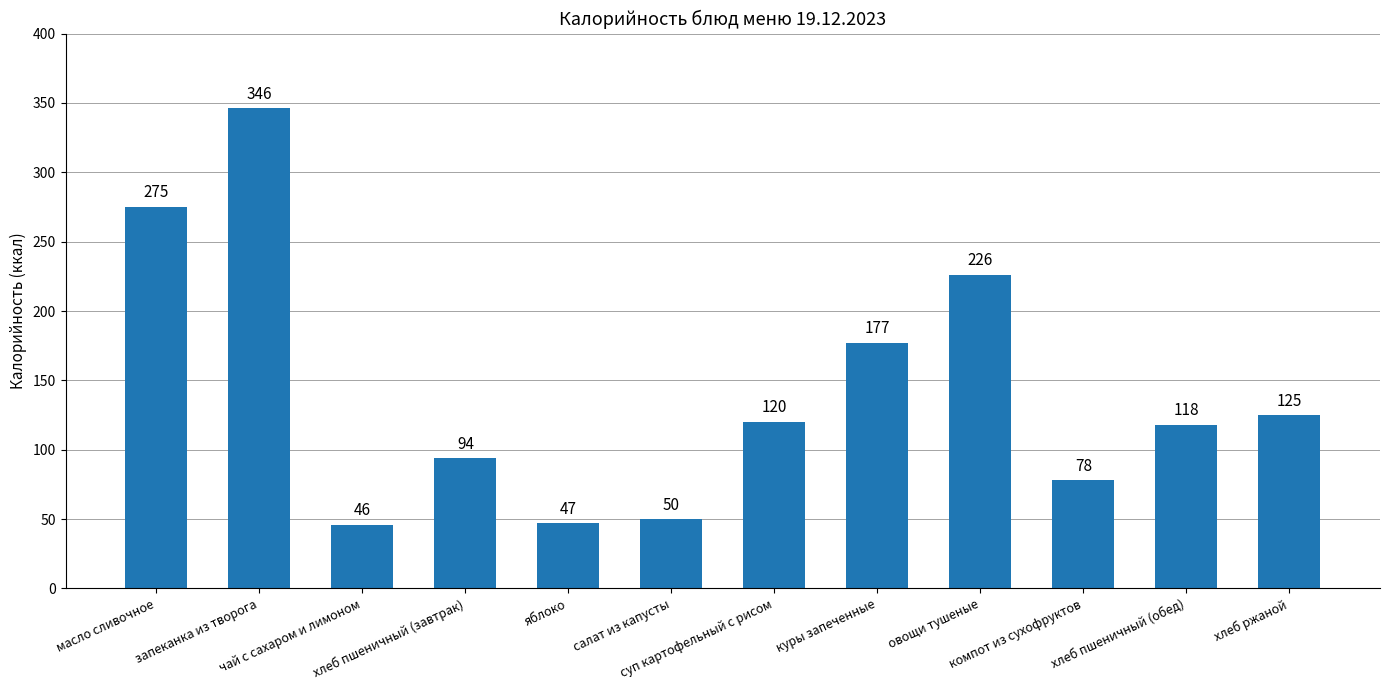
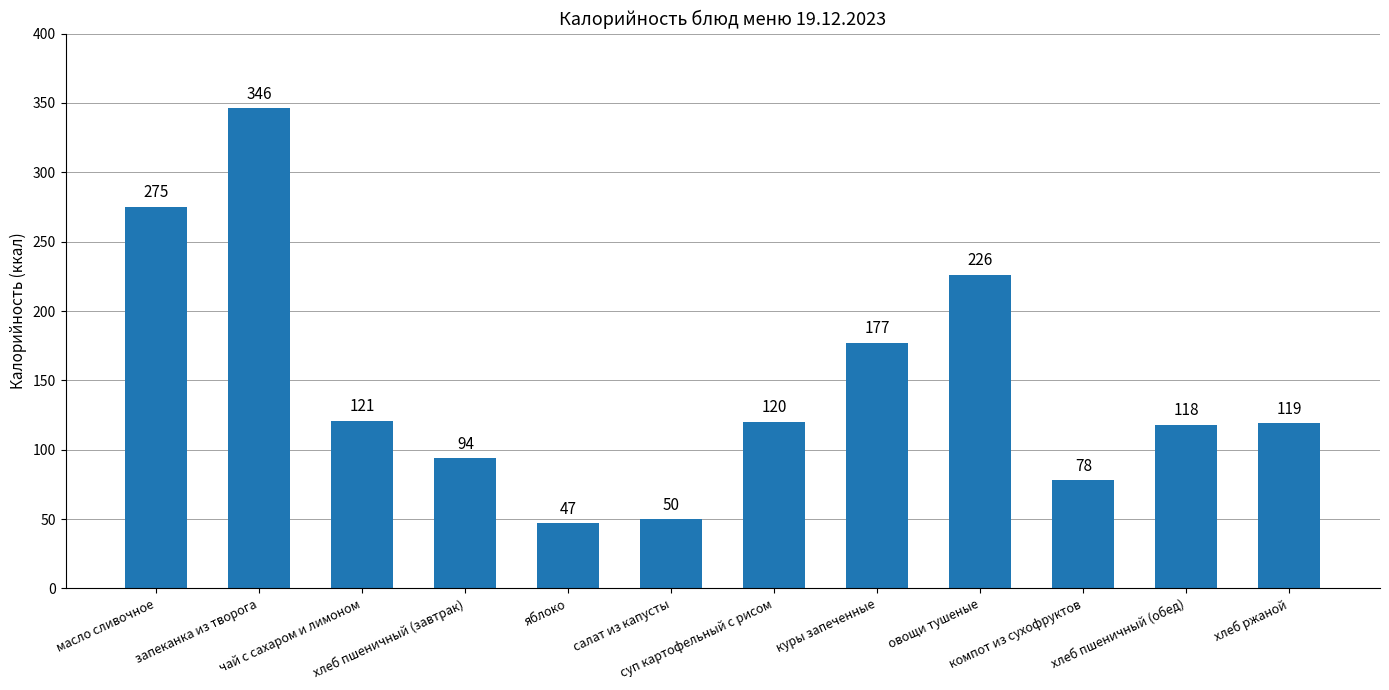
  {
    "масло сливочное": 275,
    "запеканка из творога": 346,
-   "чай с сахаром и лимоном": 46,
+   "чай с сахаром и лимоном": 121,
    "хлеб пшеничный (завтрак)": 94,
    "яблоко": 47,
    "салат из капусты": 50,
    "суп картофельный с рисом": 120,
    "куры запеченные": 177,
    "овощи тушеные": 226,
    "компот из сухофруктов": 78,
    "хлеб пшеничный (обед)": 118,
-   "хлеб ржаной": 125
+   "хлеб ржаной": 119
  }
